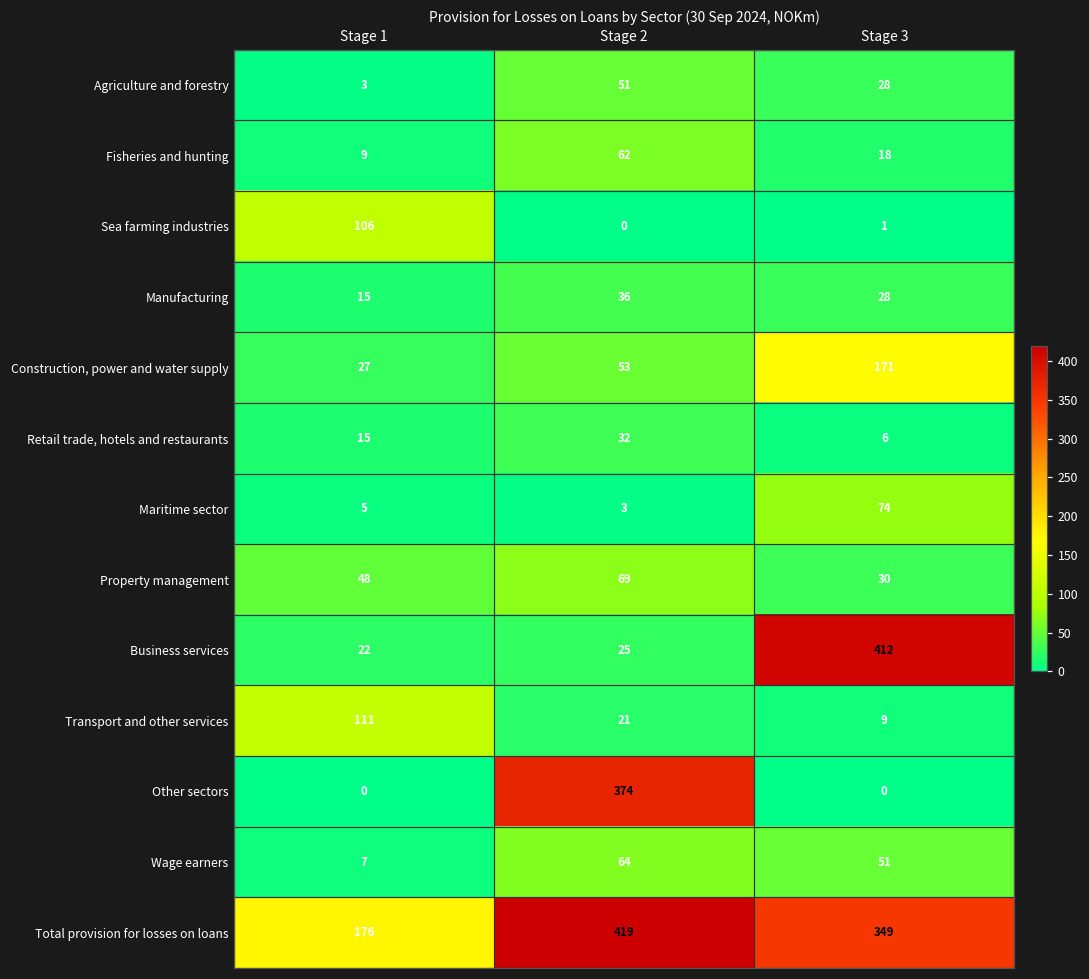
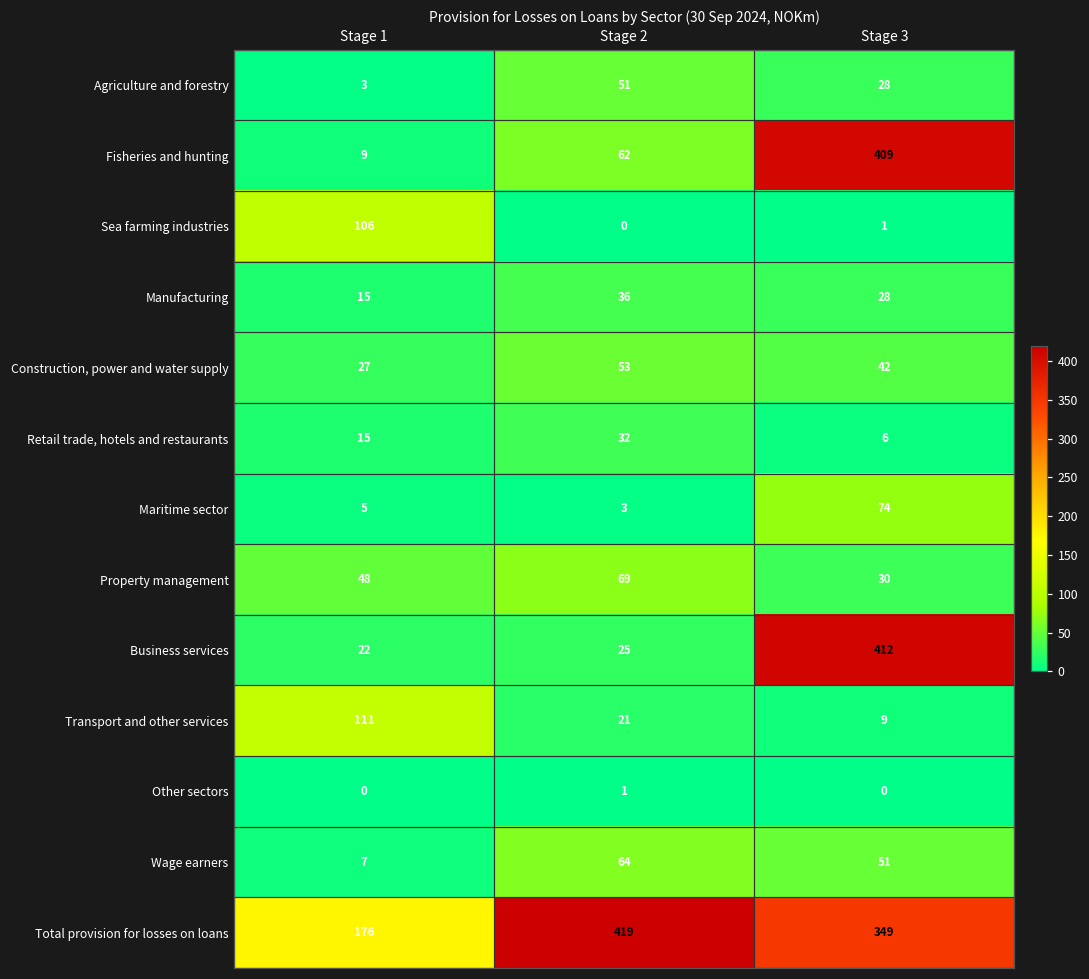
  {
    "Agriculture and forestry": {
      "Stage 1": 3,
      "Stage 2": 51,
      "Stage 3": 28
    },
    "Fisheries and hunting": {
      "Stage 1": 9,
      "Stage 2": 62,
-     "Stage 3": 18
+     "Stage 3": 409
    },
    "Sea farming industries": {
      "Stage 1": 106,
      "Stage 2": 0,
      "Stage 3": 1
    },
    "Manufacturing": {
      "Stage 1": 15,
      "Stage 2": 36,
      "Stage 3": 28
    },
    "Construction, power and water supply": {
      "Stage 1": 27,
      "Stage 2": 53,
-     "Stage 3": 171
+     "Stage 3": 42
    },
    "Retail trade, hotels and restaurants": {
      "Stage 1": 15,
      "Stage 2": 32,
      "Stage 3": 6
    },
    "Maritime sector": {
      "Stage 1": 5,
      "Stage 2": 3,
      "Stage 3": 74
    },
    "Property management": {
      "Stage 1": 48,
      "Stage 2": 69,
      "Stage 3": 30
    },
    "Business services": {
      "Stage 1": 22,
      "Stage 2": 25,
      "Stage 3": 412
    },
    "Transport and other services": {
      "Stage 1": 111,
      "Stage 2": 21,
      "Stage 3": 9
    },
    "Other sectors": {
      "Stage 1": 0,
-     "Stage 2": 374,
+     "Stage 2": 1,
      "Stage 3": 0
    },
    "Wage earners": {
      "Stage 1": 7,
      "Stage 2": 64,
      "Stage 3": 51
    },
    "Total provision for losses on loans": {
      "Stage 1": 176,
      "Stage 2": 419,
      "Stage 3": 349
    }
  }
